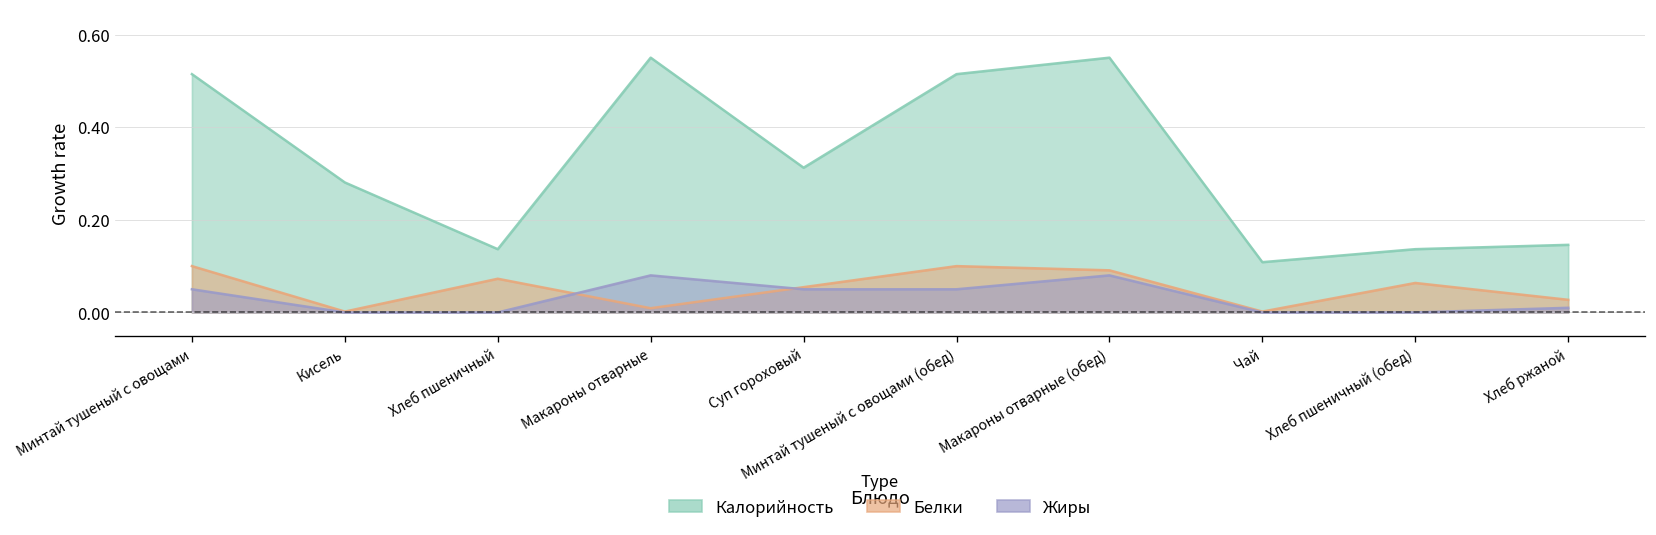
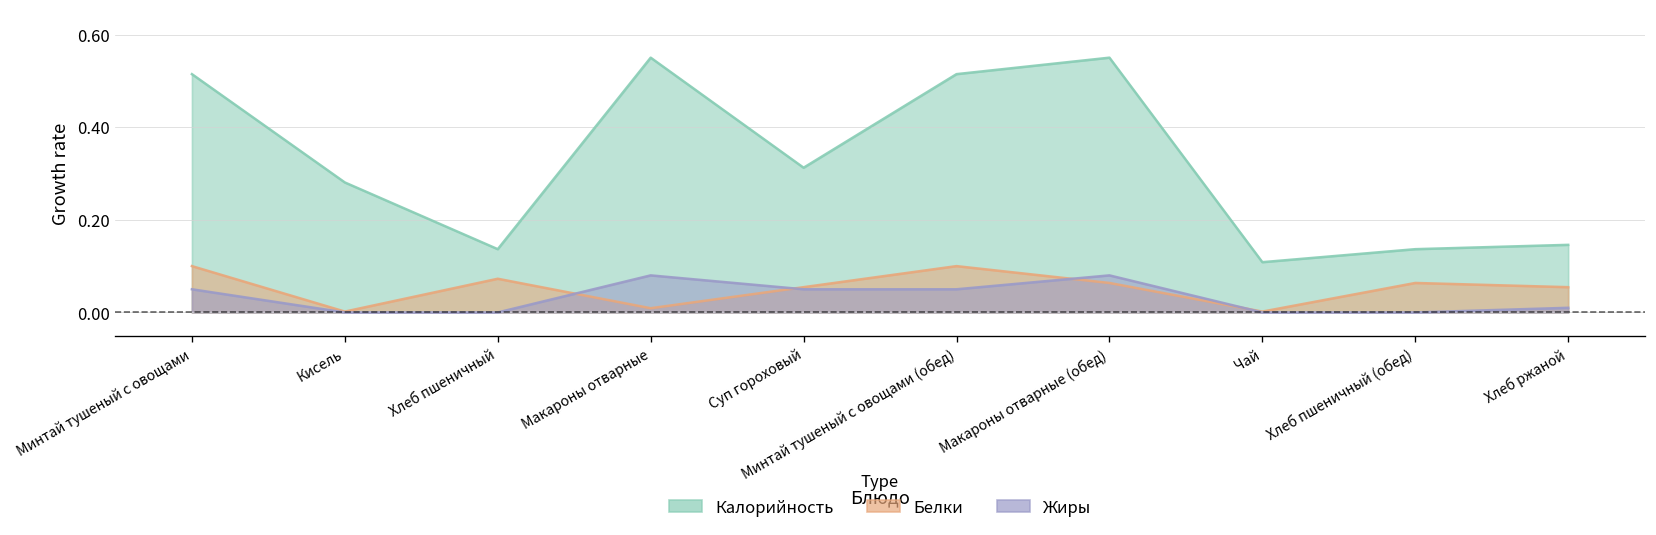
  {
    "Белки": {
      "Минтай тушеный с овощами": 0.10,
      "Хлеб пшеничный": 0.07,
      "Макароны отварные": 0.01,
      "Минтай тушеный с овощами (обед)": 0.10,
-     "Макароны отварные (обед)": 0.09,
+     "Макароны отварные (обед)": 0.06,
      "Хлеб пшеничный (обед)": 0.06,
-     "Хлеб ржаной": 0.03
+     "Хлеб ржаной": 0.05
    }
  }
